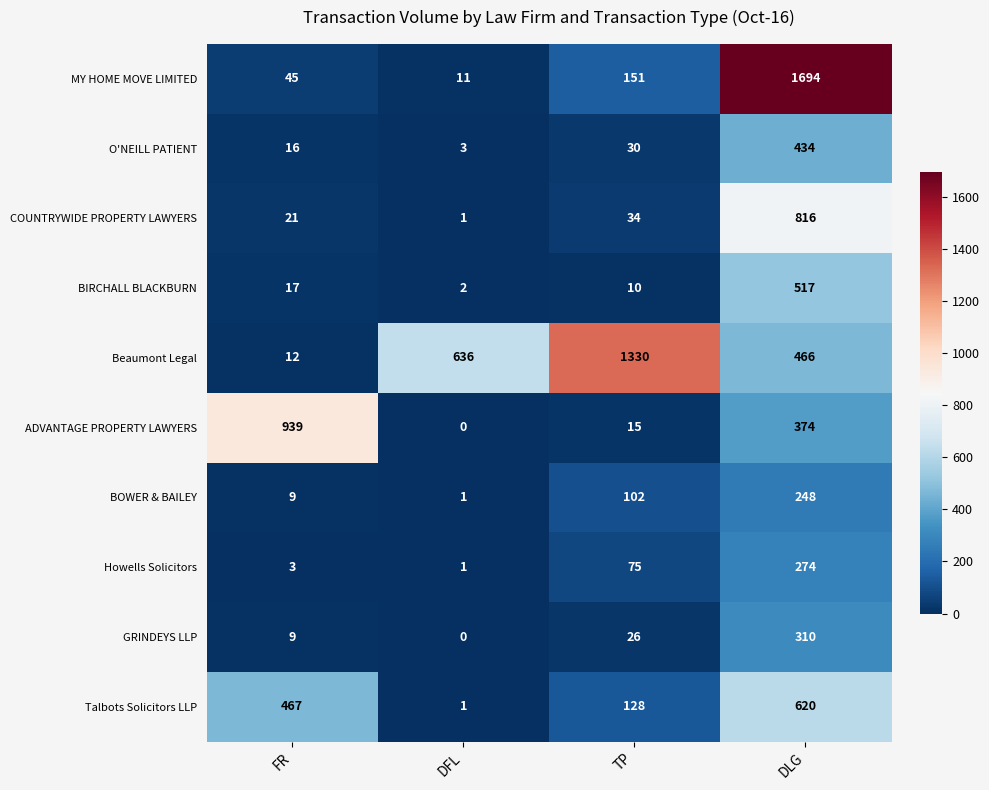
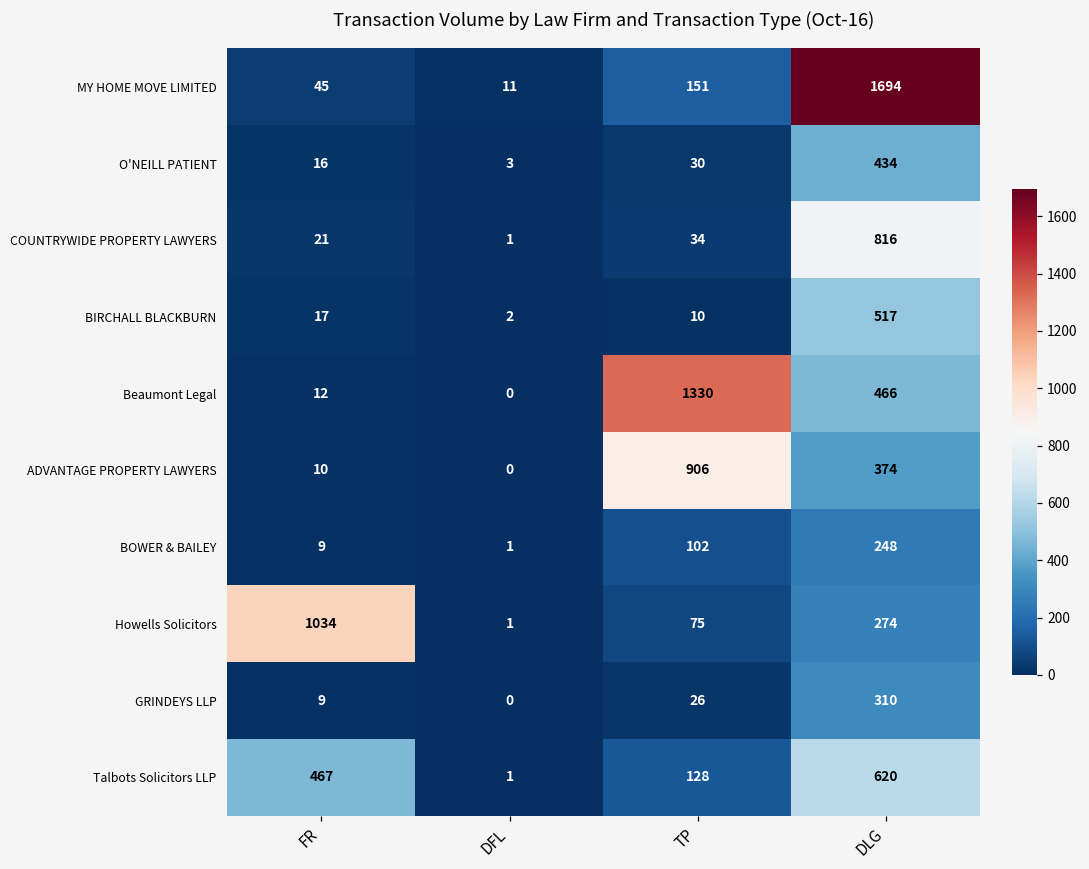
  {
    "MY HOME MOVE LIMITED": {
      "FR": 45,
      "DFL": 11,
      "TP": 151,
      "DLG": 1694
    },
    "O'NEILL PATIENT": {
      "FR": 16,
      "DFL": 3,
      "TP": 30,
      "DLG": 434
    },
    "COUNTRYWIDE PROPERTY LAWYERS": {
      "FR": 21,
      "DFL": 1,
      "TP": 34,
      "DLG": 816
    },
    "BIRCHALL BLACKBURN": {
      "FR": 17,
      "DFL": 2,
      "TP": 10,
      "DLG": 517
    },
    "Beaumont Legal": {
      "FR": 12,
-     "DFL": 636,
+     "DFL": 0,
      "TP": 1330,
      "DLG": 466
    },
    "ADVANTAGE PROPERTY LAWYERS": {
-     "FR": 939,
+     "FR": 10,
      "DFL": 0,
-     "TP": 15,
+     "TP": 906,
      "DLG": 374
    },
    "BOWER & BAILEY": {
      "FR": 9,
      "DFL": 1,
      "TP": 102,
      "DLG": 248
    },
    "Howells Solicitors": {
-     "FR": 3,
+     "FR": 1034,
      "DFL": 1,
      "TP": 75,
      "DLG": 274
    },
    "GRINDEYS LLP": {
      "FR": 9,
      "DFL": 0,
      "TP": 26,
      "DLG": 310
    },
    "Talbots Solicitors LLP": {
      "FR": 467,
      "DFL": 1,
      "TP": 128,
      "DLG": 620
    }
  }
